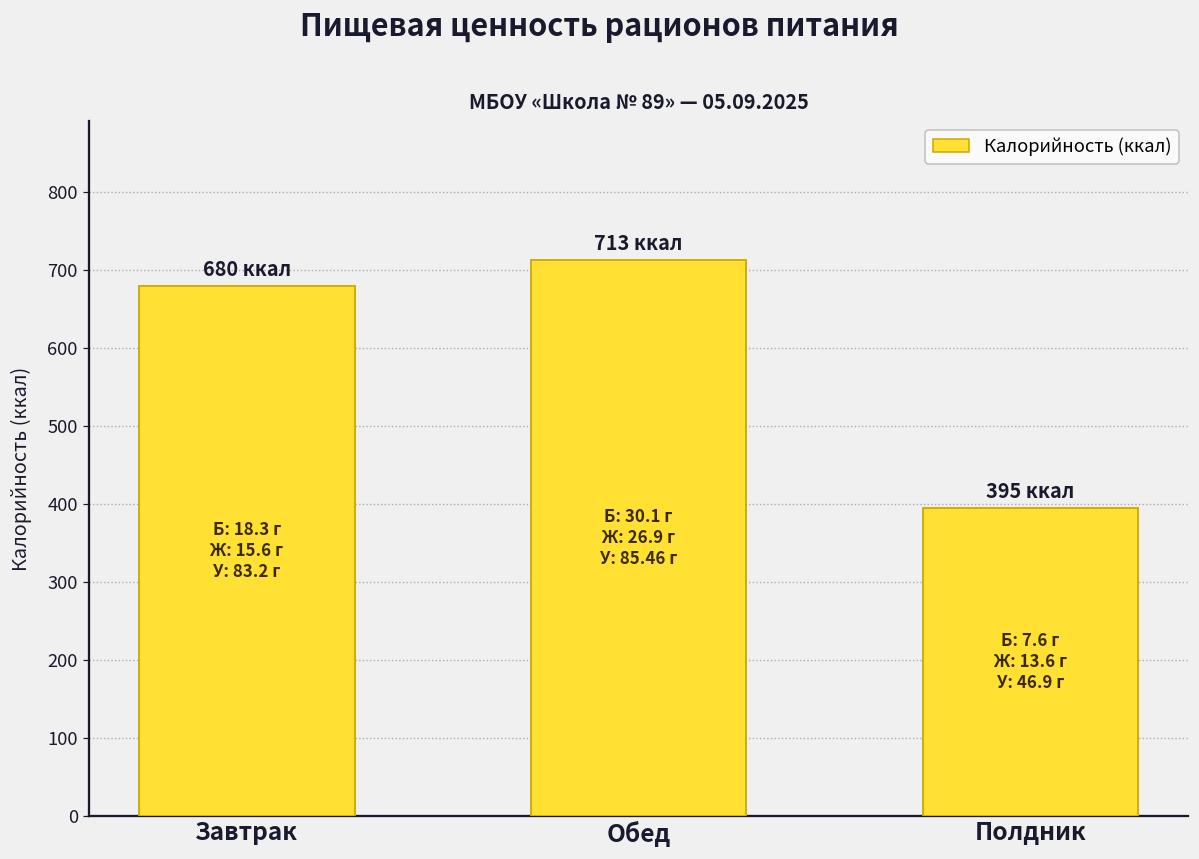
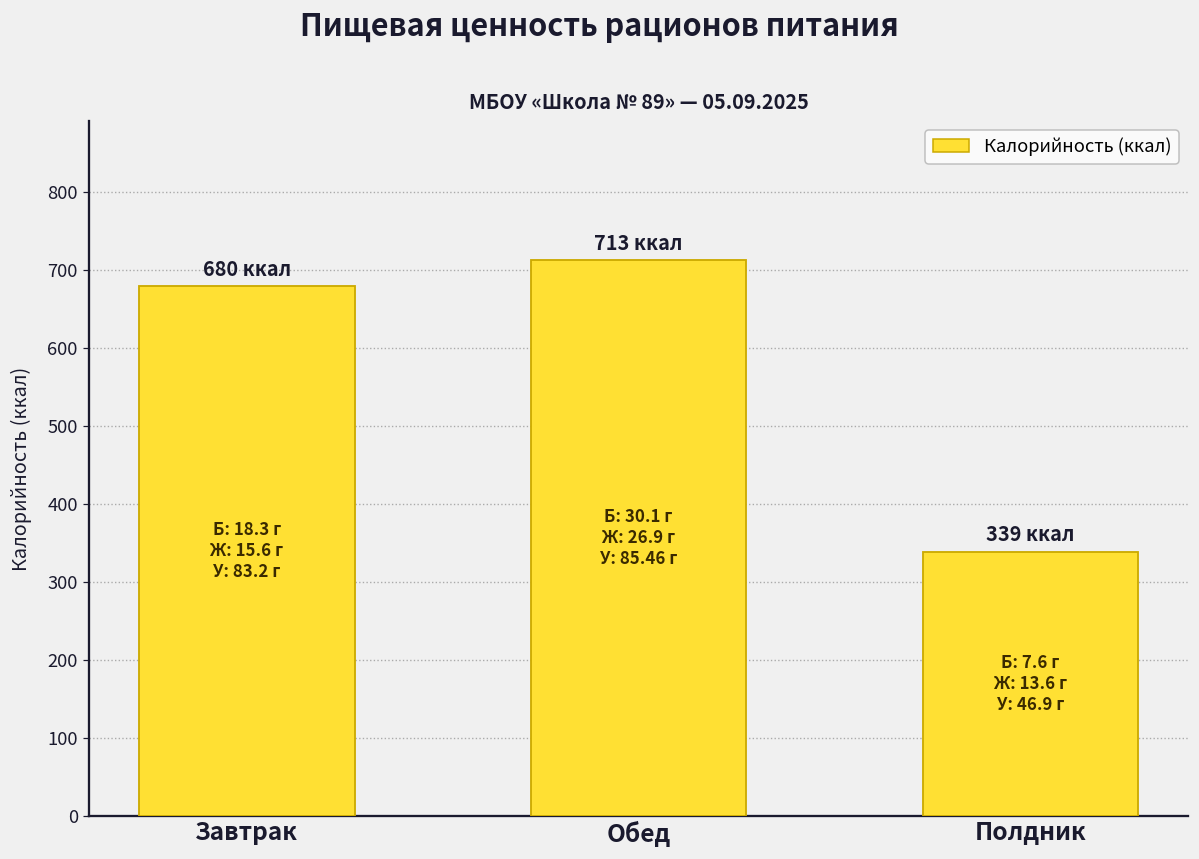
  {
    "Завтрак": 680,
    "Обед": 713,
-   "Полдник": 395
+   "Полдник": 339
  }
